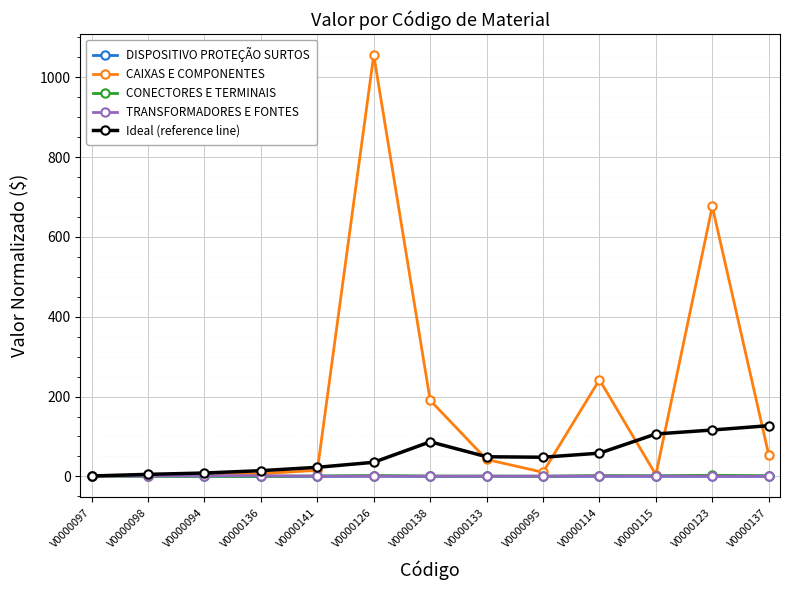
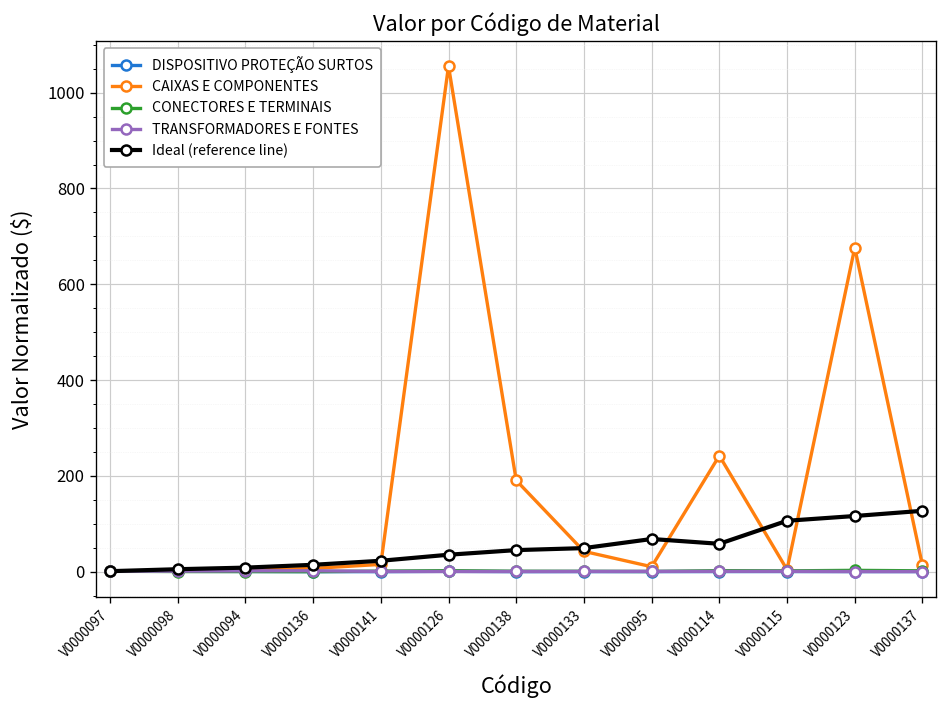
  {
    "CAIXAS E COMPONENTES": {
      "V0000141": 20,
      "V0000126": 1060,
      "V0000138": 190,
      "V0000133": 40,
      "V0000095": 10,
      "V0000114": 240,
      "V0000123": 680,
-     "V0000137": 50
+     "V0000137": 10
    },
    "Ideal (reference line)": {
      "V0000136": 10,
      "V0000141": 20,
      "V0000126": 40,
-     "V0000138": 90,
+     "V0000138": 40,
      "V0000133": 50,
-     "V0000095": 50,
+     "V0000095": 70,
      "V0000114": 60,
      "V0000115": 110,
      "V0000123": 120,
      "V0000137": 130
    }
  }
